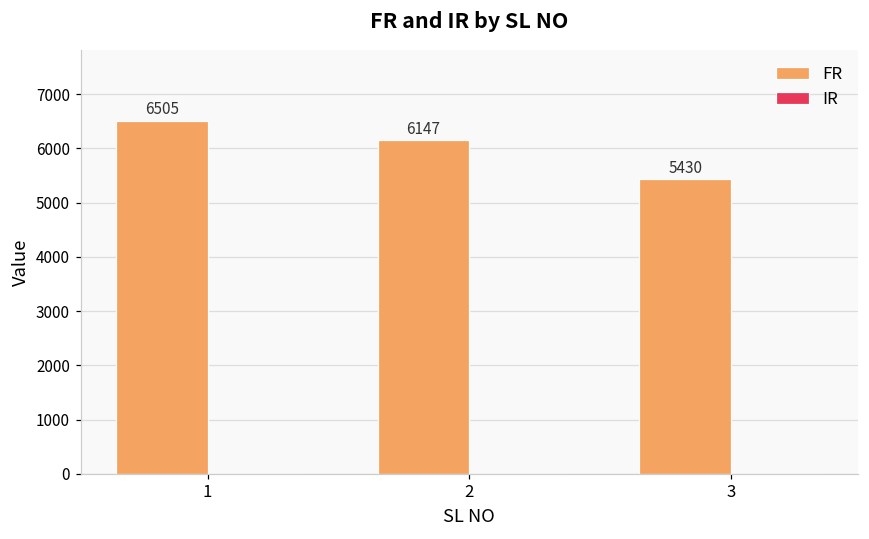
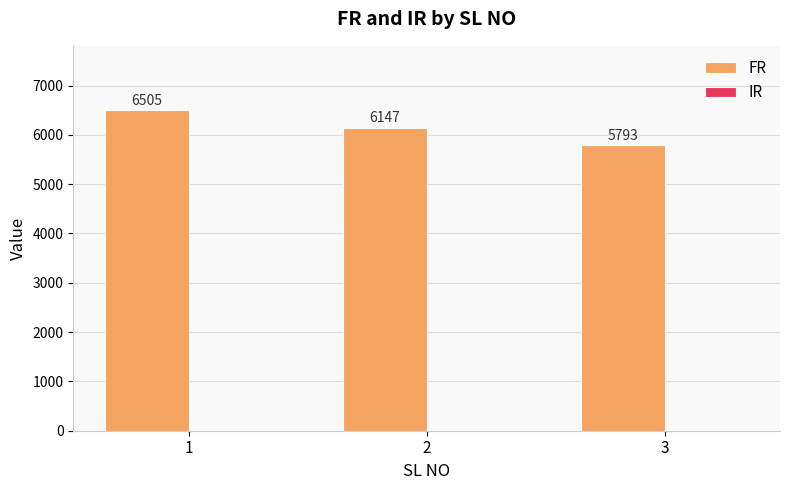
  {
    "FR": {
      "1": 6505,
      "2": 6147,
-     "3": 5430
+     "3": 5793
    },
    "IR": {
      "1": 0,
      "2": 0,
      "3": 0
    }
  }
